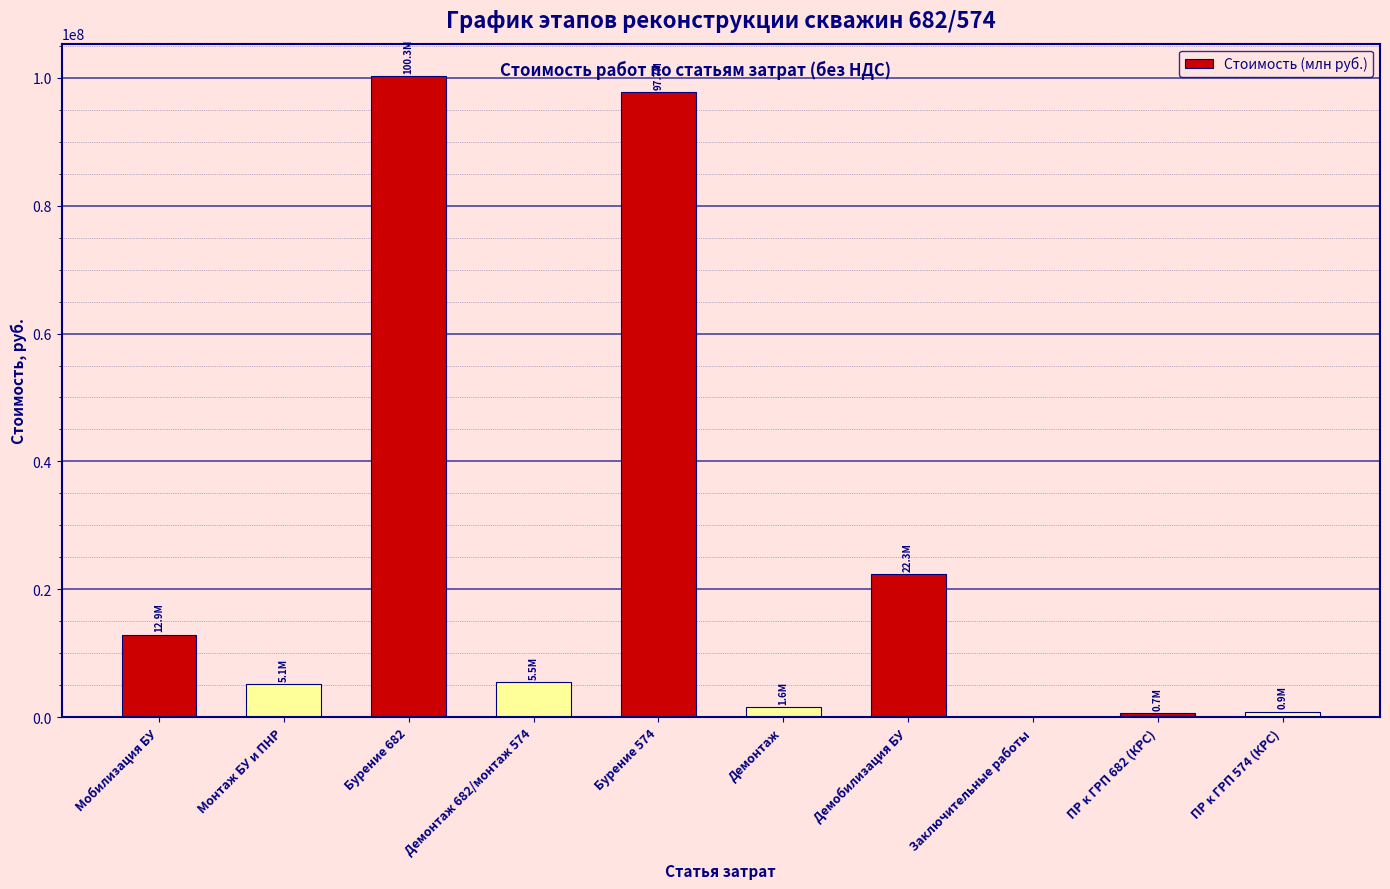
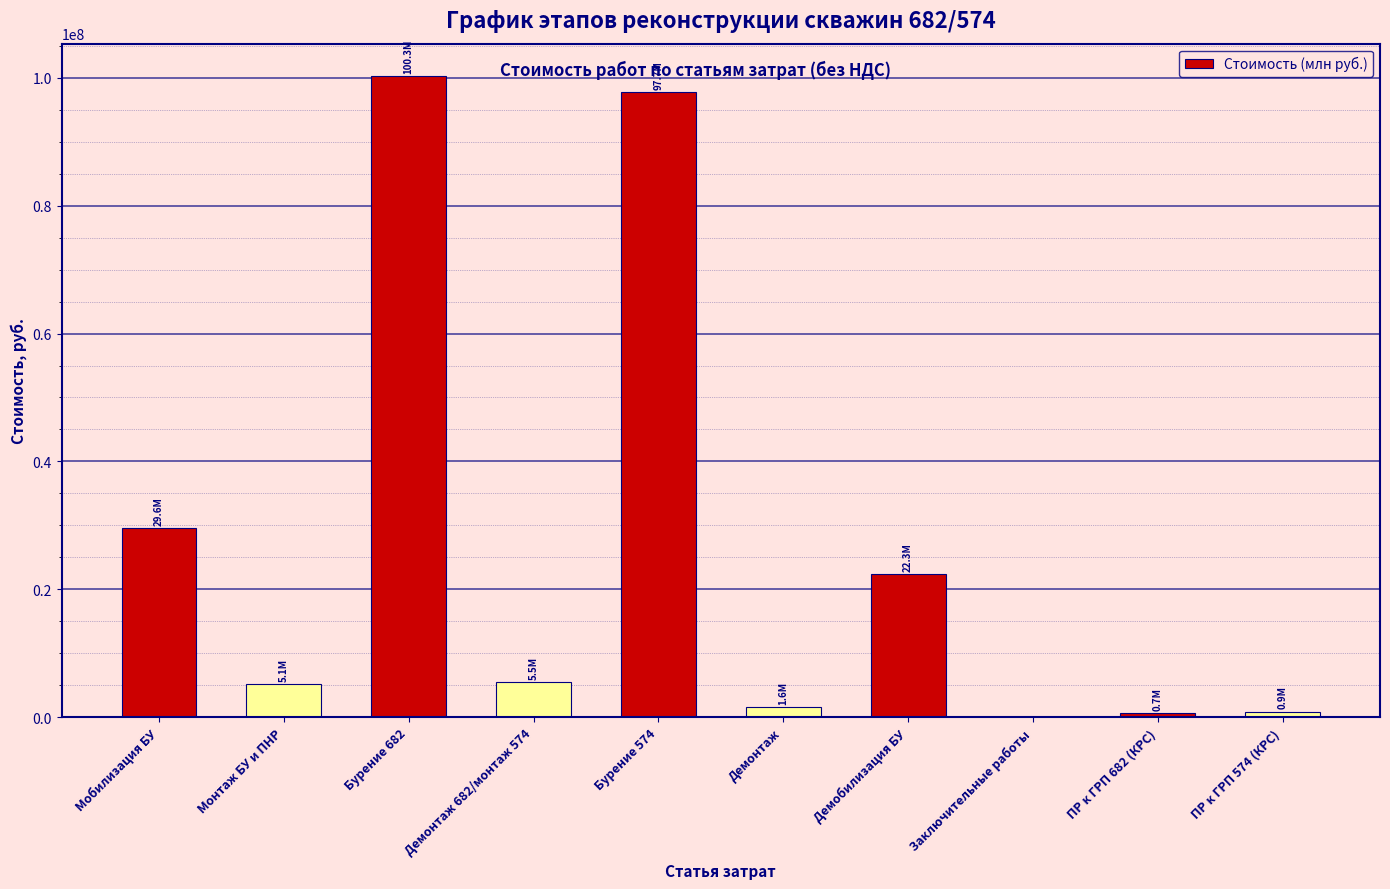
  {
-   "Мобилизация БУ": "12.9M",
+   "Мобилизация БУ": "29.6M",
    "Монтаж БУ и ПНР": "5.1M",
    "Бурение 682": "100.3M",
    "Демонтаж 682/монтаж 574": "5.5M",
    "Бурение 574": "97.7M",
    "Демонтаж": "1.6M",
    "Демобилизация БУ": "22.3M",
    "ПР к ГРП 682 (КРС)": "0.7M",
    "ПР к ГРП 574 (КРС)": "0.9M"
  }
